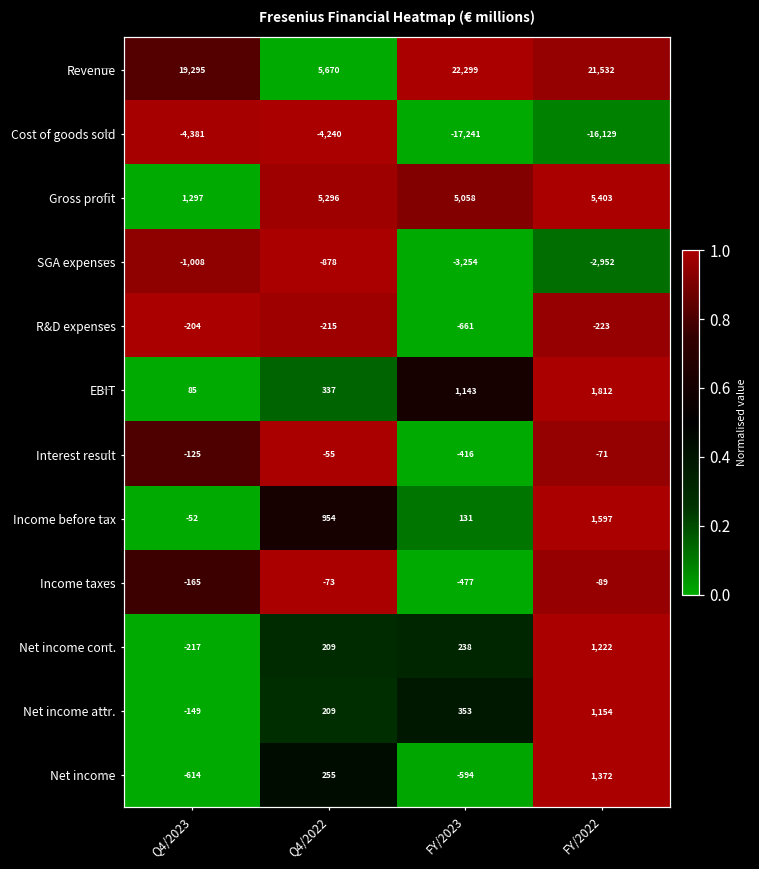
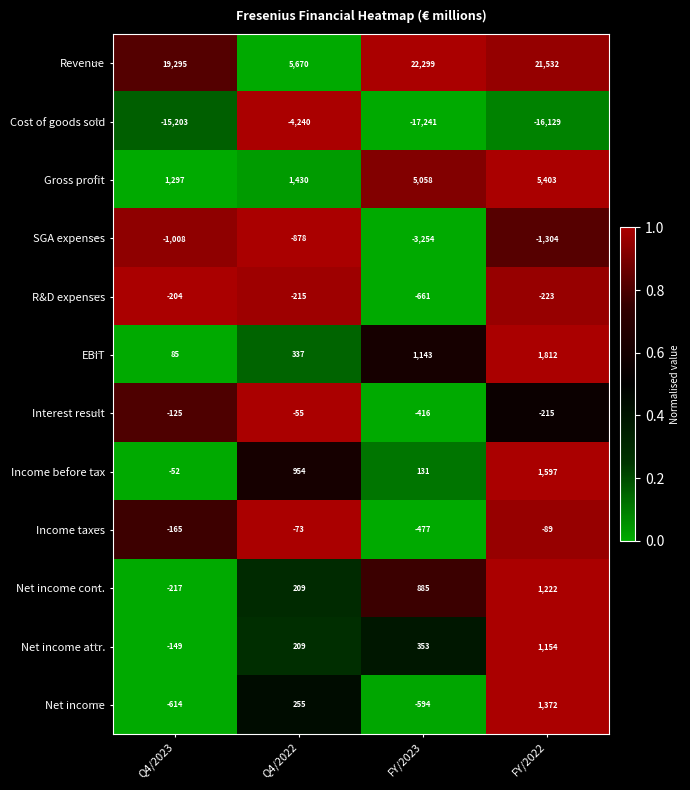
  {
    "Revenue": {
      "Q4/2023": "19,295",
      "Q4/2022": "5,670",
      "FY/2023": "22,299",
      "FY/2022": "21,532"
    },
    "Cost of goods sold": {
-     "Q4/2023": "-4,381",
+     "Q4/2023": "-15,203",
      "Q4/2022": "-4,240",
      "FY/2023": "-17,241",
      "FY/2022": "-16,129"
    },
    "Gross profit": {
      "Q4/2023": "1,297",
-     "Q4/2022": "5,296",
+     "Q4/2022": "1,430",
      "FY/2023": "5,058",
      "FY/2022": "5,403"
    },
    "SGA expenses": {
      "Q4/2023": "-1,008",
      "Q4/2022": "-878",
      "FY/2023": "-3,254",
-     "FY/2022": "-2,952"
+     "FY/2022": "-1,304"
    },
    "R&D expenses": {
      "Q4/2023": "-204",
      "Q4/2022": "-215",
      "FY/2023": "-661",
      "FY/2022": "-223"
    },
    "EBIT": {
      "Q4/2023": "85",
      "Q4/2022": "337",
      "FY/2023": "1,143",
      "FY/2022": "1,812"
    },
    "Interest result": {
      "Q4/2023": "-125",
      "Q4/2022": "-55",
      "FY/2023": "-416",
-     "FY/2022": "-71"
+     "FY/2022": "-215"
    },
    "Income before tax": {
      "Q4/2023": "-52",
      "Q4/2022": "954",
      "FY/2023": "131",
      "FY/2022": "1,597"
    },
    "Income taxes": {
      "Q4/2023": "-165",
      "Q4/2022": "-73",
      "FY/2023": "-477",
      "FY/2022": "-89"
    },
    "Net income cont.": {
      "Q4/2023": "-217",
      "Q4/2022": "209",
-     "FY/2023": "238",
+     "FY/2023": "885",
      "FY/2022": "1,222"
    },
    "Net income attr.": {
      "Q4/2023": "-149",
      "Q4/2022": "209",
      "FY/2023": "353",
      "FY/2022": "1,154"
    },
    "Net income": {
      "Q4/2023": "-614",
      "Q4/2022": "255",
      "FY/2023": "-594",
      "FY/2022": "1,372"
    }
  }
